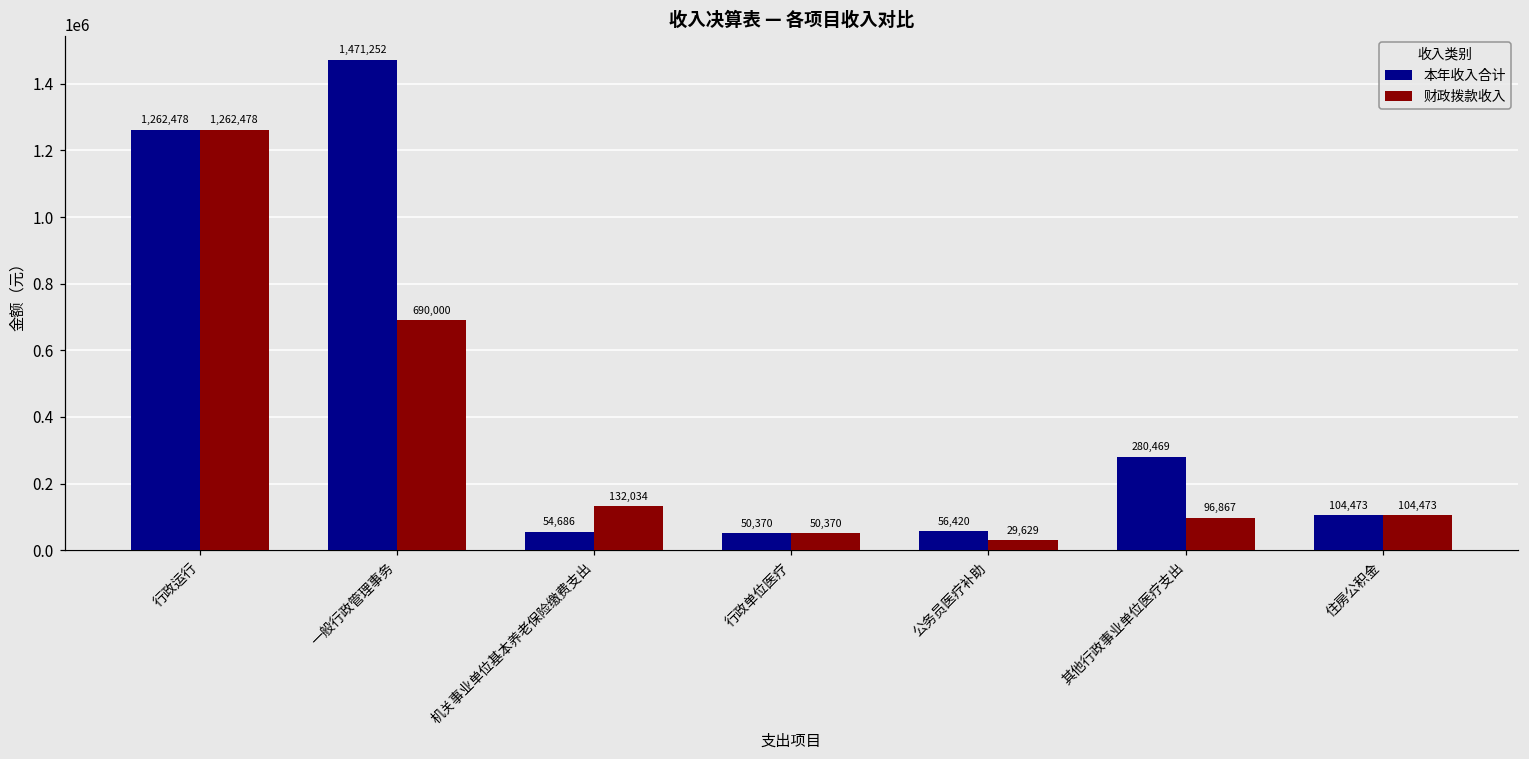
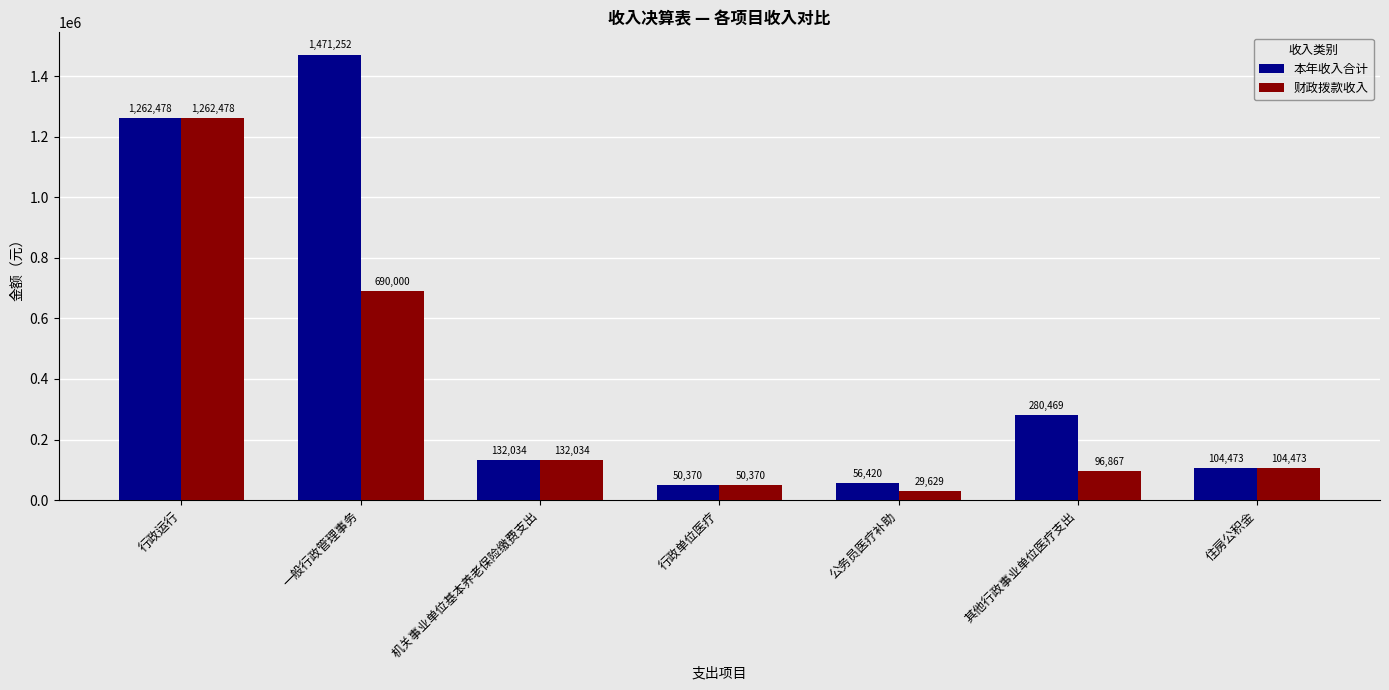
  {
    "本年收入合计": {
      "行政运行": "1,262,478",
      "一般行政管理事务": "1,471,252",
-     "机关事业单位基本养老保险缴费支出": "54,686",
+     "机关事业单位基本养老保险缴费支出": "132,034",
      "行政单位医疗": "50,370",
      "公务员医疗补助": "56,420",
      "其他行政事业单位医疗支出": "280,469",
      "住房公积金": "104,473"
    },
    "财政拨款收入": {
      "行政运行": "1,262,478",
      "一般行政管理事务": "690,000",
      "机关事业单位基本养老保险缴费支出": "132,034",
      "行政单位医疗": "50,370",
      "公务员医疗补助": "29,629",
      "其他行政事业单位医疗支出": "96,867",
      "住房公积金": "104,473"
    }
  }
